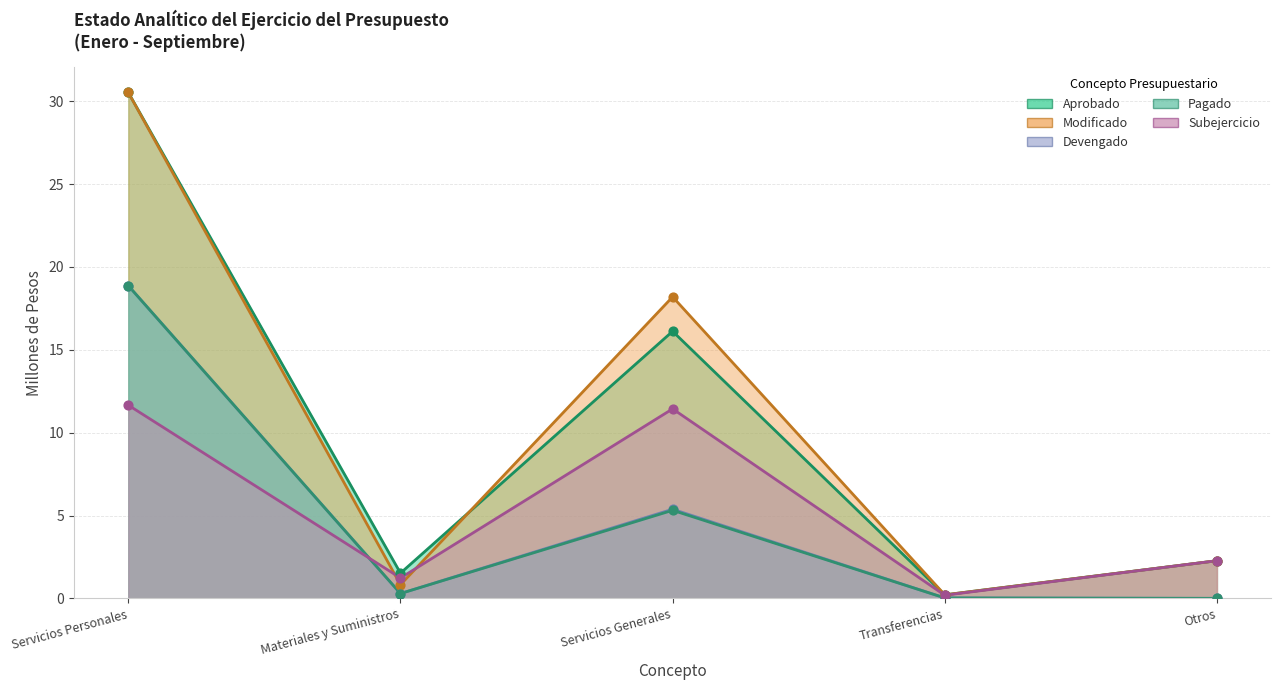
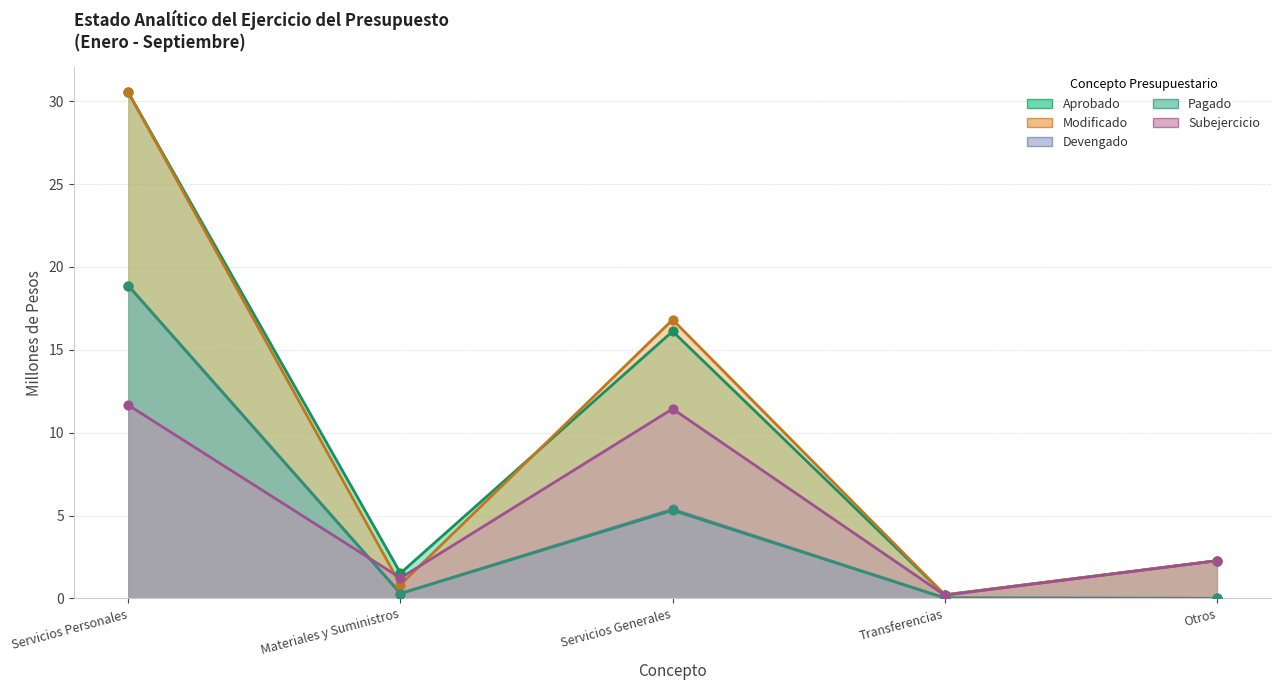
  {
    "Modificado": {
      "Materiales y Suministros": 0.8,
-     "Servicios Generales": 18.2
+     "Servicios Generales": 16.8
    }
  }
